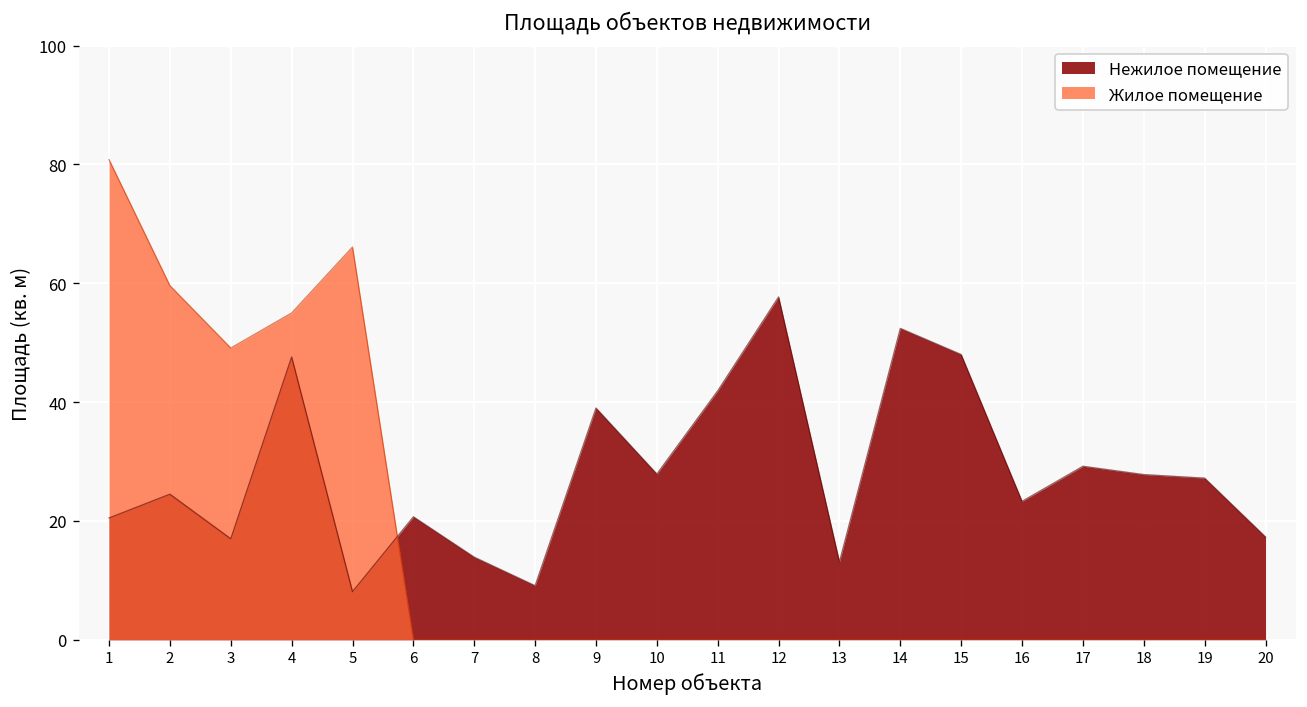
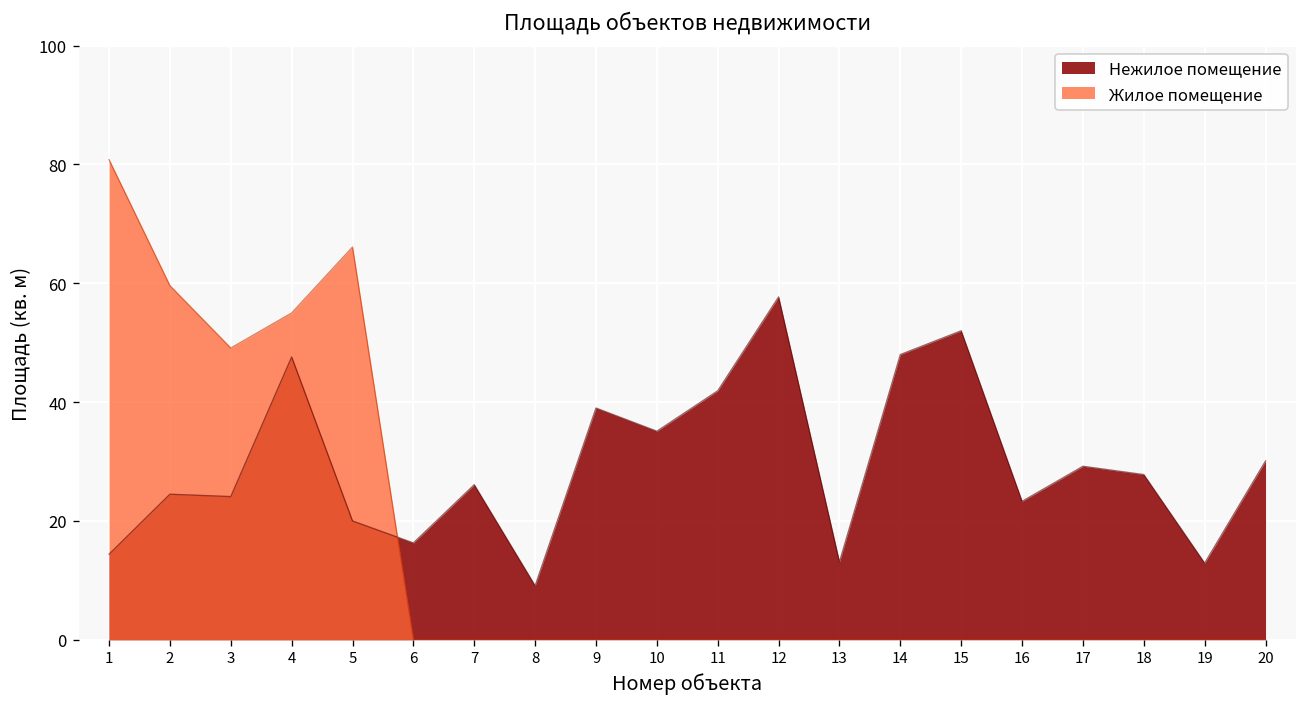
  {
    "Нежилое помещение": {
-     "1": 21,
+     "1": 14,
      "2": 25,
-     "3": 17,
+     "3": 24,
      "4": 48,
-     "5": 8,
-     "6": 21,
-     "7": 14,
+     "5": 20,
+     "6": 16,
+     "7": 26,
      "8": 9,
      "9": 39,
-     "10": 28,
+     "10": 35,
      "11": 42,
      "12": 58,
      "13": 13,
-     "14": 52,
-     "15": 48,
+     "14": 48,
+     "15": 52,
      "16": 23,
      "17": 29,
      "18": 28,
-     "19": 27,
-     "20": 17
+     "19": 13,
+     "20": 30
    },
    "Жилое помещение": {
      "1": 81,
      "2": 60,
      "3": 49,
      "4": 55,
      "5": 66,
      "6": 0,
      "7": 0,
      "8": 0,
      "9": 0,
      "10": 0,
      "11": 0,
      "12": 0,
      "13": 0,
      "14": 0,
      "15": 0,
      "16": 0,
      "17": 0,
      "18": 0,
      "19": 0,
      "20": 0
    }
  }
